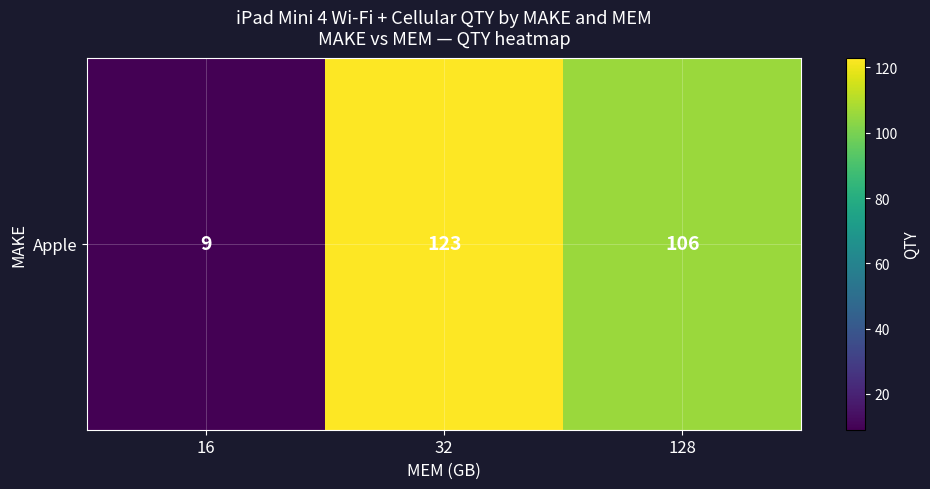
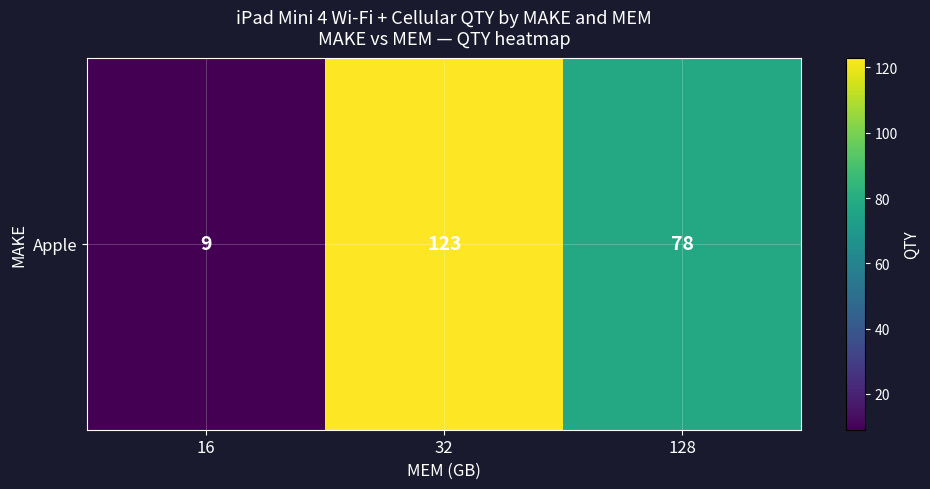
  {
    "Apple": {
      "16": 9,
      "32": 123,
-     "128": 106
+     "128": 78
    }
  }
